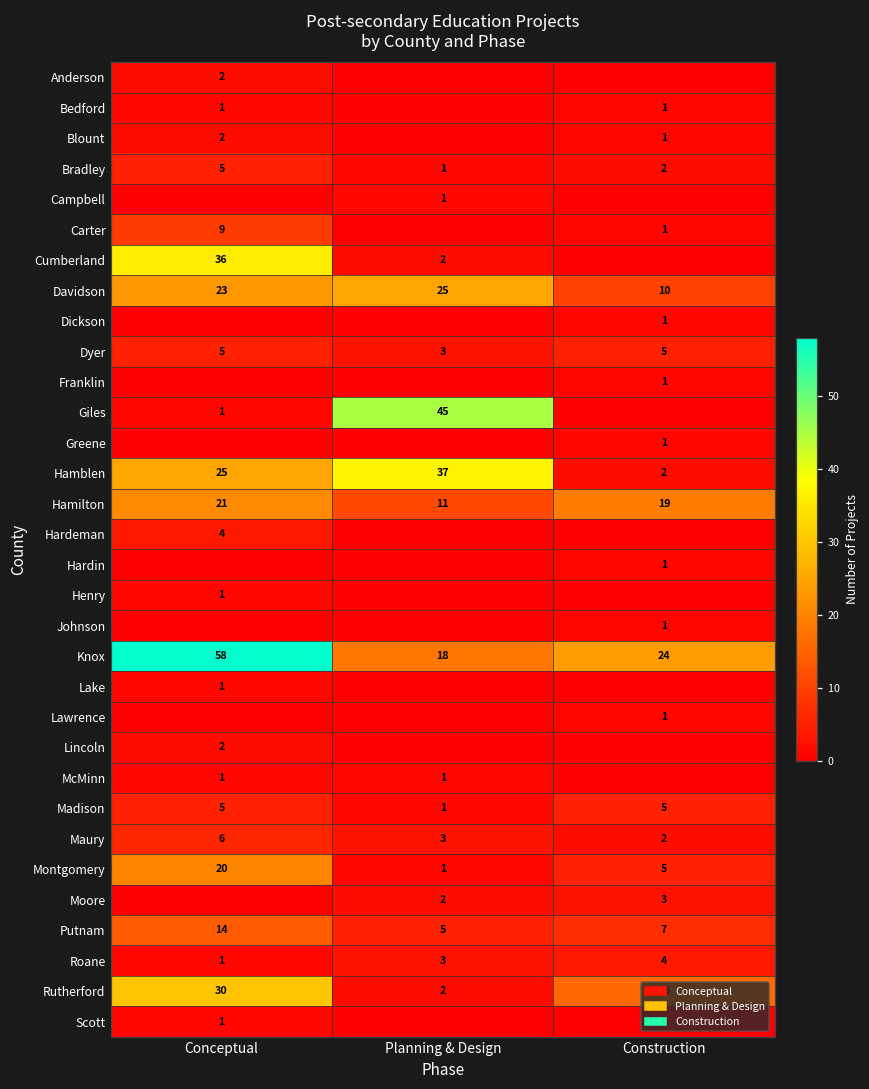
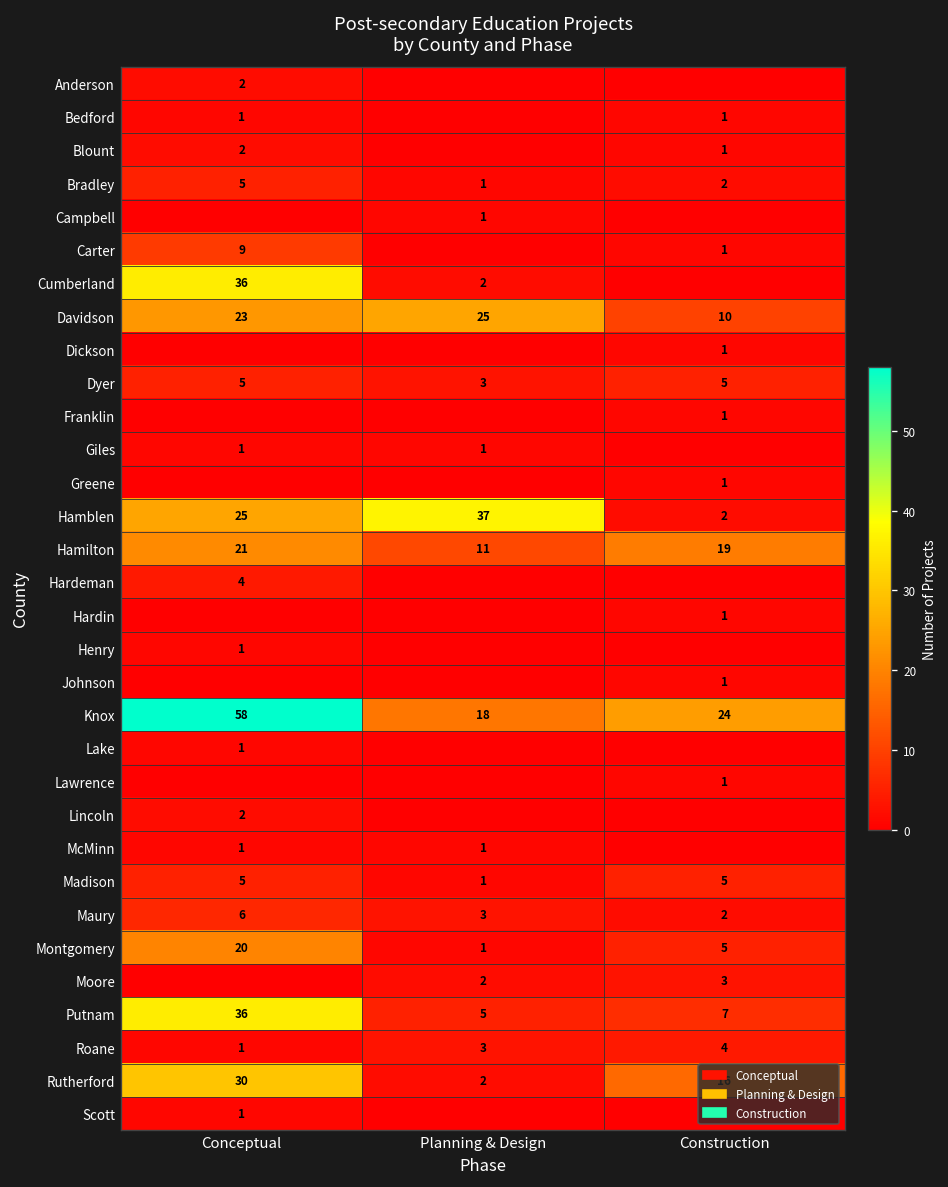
  {
    "Anderson": {
      "Conceptual": 2
    },
    "Bedford": {
      "Conceptual": 1,
      "Construction": 1
    },
    "Blount": {
      "Conceptual": 2,
      "Construction": 1
    },
    "Bradley": {
      "Conceptual": 5,
      "Planning & Design": 1,
      "Construction": 2
    },
    "Campbell": {
      "Planning & Design": 1
    },
    "Carter": {
      "Conceptual": 9,
      "Construction": 1
    },
    "Cumberland": {
      "Conceptual": 36,
      "Planning & Design": 2
    },
    "Davidson": {
      "Conceptual": 23,
      "Planning & Design": 25,
      "Construction": 10
    },
    "Dickson": {
      "Construction": 1
    },
    "Dyer": {
      "Conceptual": 5,
      "Planning & Design": 3,
      "Construction": 5
    },
    "Franklin": {
      "Construction": 1
    },
    "Giles": {
      "Conceptual": 1,
-     "Planning & Design": 45
+     "Planning & Design": 1
    },
    "Greene": {
      "Construction": 1
    },
    "Hamblen": {
      "Conceptual": 25,
      "Planning & Design": 37,
      "Construction": 2
    },
    "Hamilton": {
      "Conceptual": 21,
      "Planning & Design": 11,
      "Construction": 19
    },
    "Hardeman": {
      "Conceptual": 4
    },
    "Hardin": {
      "Construction": 1
    },
    "Henry": {
      "Conceptual": 1
    },
    "Johnson": {
      "Construction": 1
    },
    "Knox": {
      "Conceptual": 58,
      "Planning & Design": 18,
      "Construction": 24
    },
    "Lake": {
      "Conceptual": 1
    },
    "Lawrence": {
      "Construction": 1
    },
    "Lincoln": {
      "Conceptual": 2
    },
    "McMinn": {
      "Conceptual": 1,
      "Planning & Design": 1
    },
    "Madison": {
      "Conceptual": 5,
      "Planning & Design": 1,
      "Construction": 5
    },
    "Maury": {
      "Conceptual": 6,
      "Planning & Design": 3,
      "Construction": 2
    },
    "Montgomery": {
      "Conceptual": 20,
      "Planning & Design": 1,
      "Construction": 5
    },
    "Moore": {
      "Planning & Design": 2,
      "Construction": 3
    },
    "Putnam": {
-     "Conceptual": 14,
+     "Conceptual": 36,
      "Planning & Design": 5,
      "Construction": 7
    },
    "Roane": {
      "Conceptual": 1,
      "Planning & Design": 3,
      "Construction": 4
    },
    "Rutherford": {
      "Conceptual": 30,
      "Planning & Design": 2
    },
    "Scott": {
      "Conceptual": 1
    }
  }
